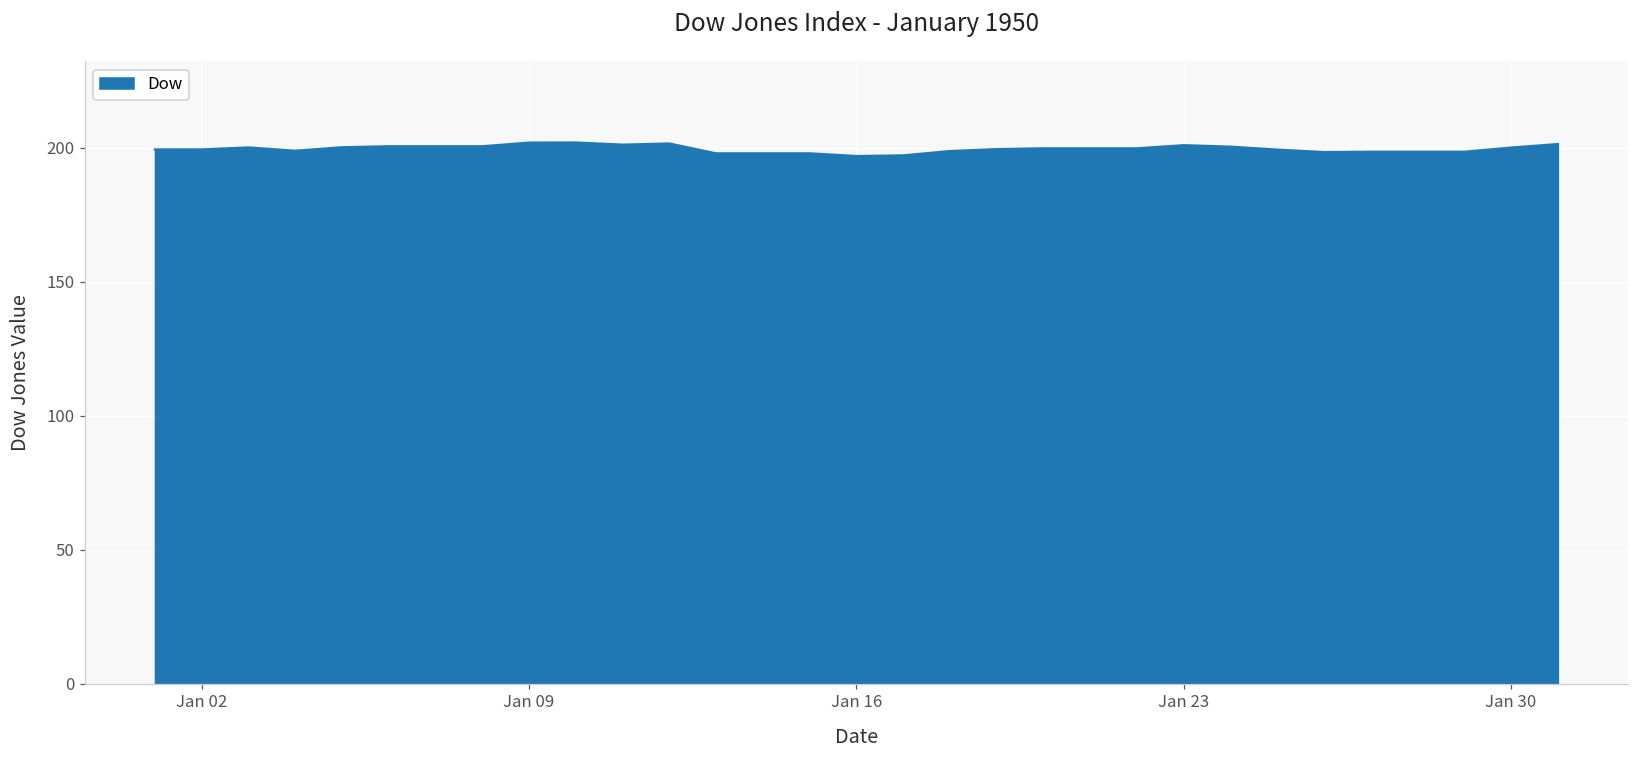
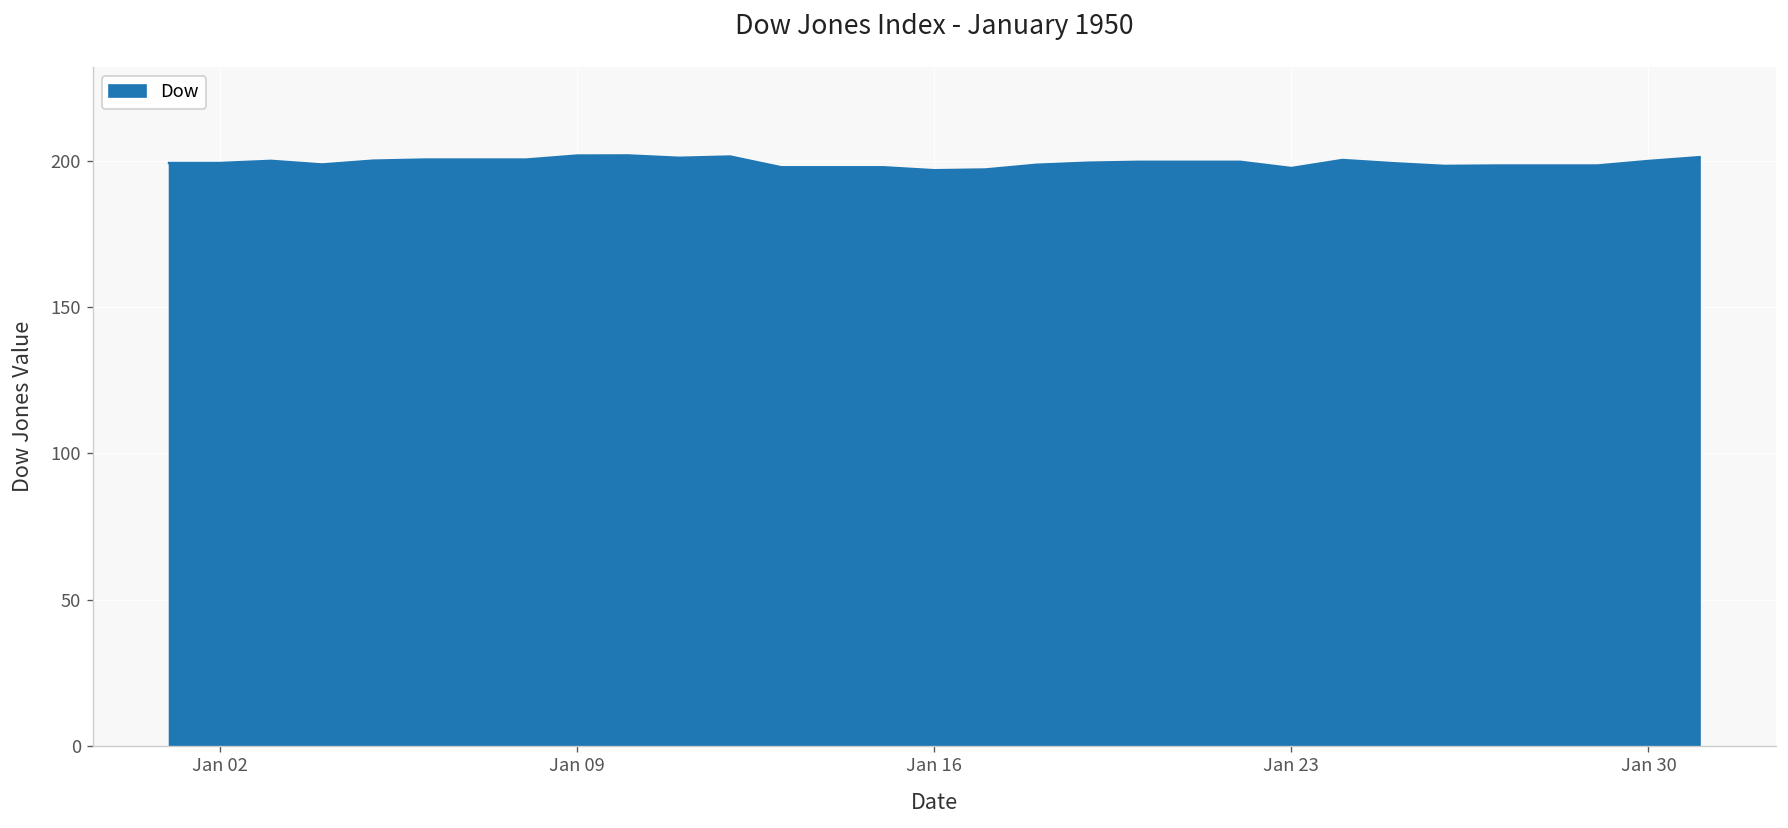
  {
    "Jan 02": 199,
    "Jan 09": 202,
    "Jan 16": 197,
-   "Jan 23": 201,
+   "Jan 23": 198,
    "Jan 30": 200
  }
